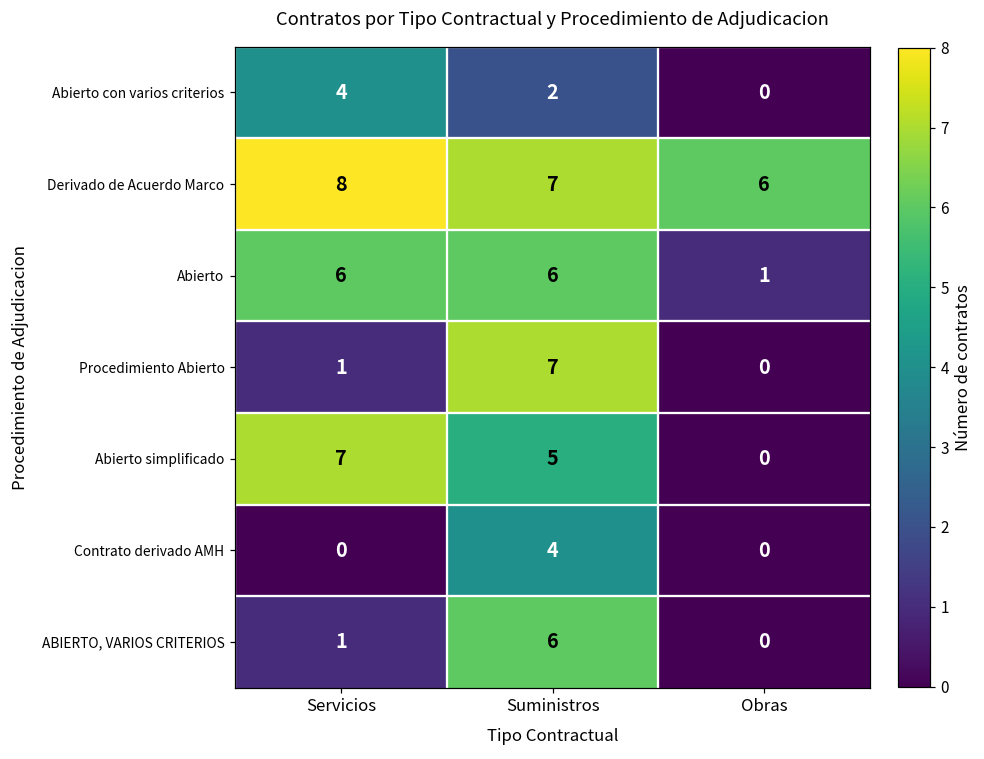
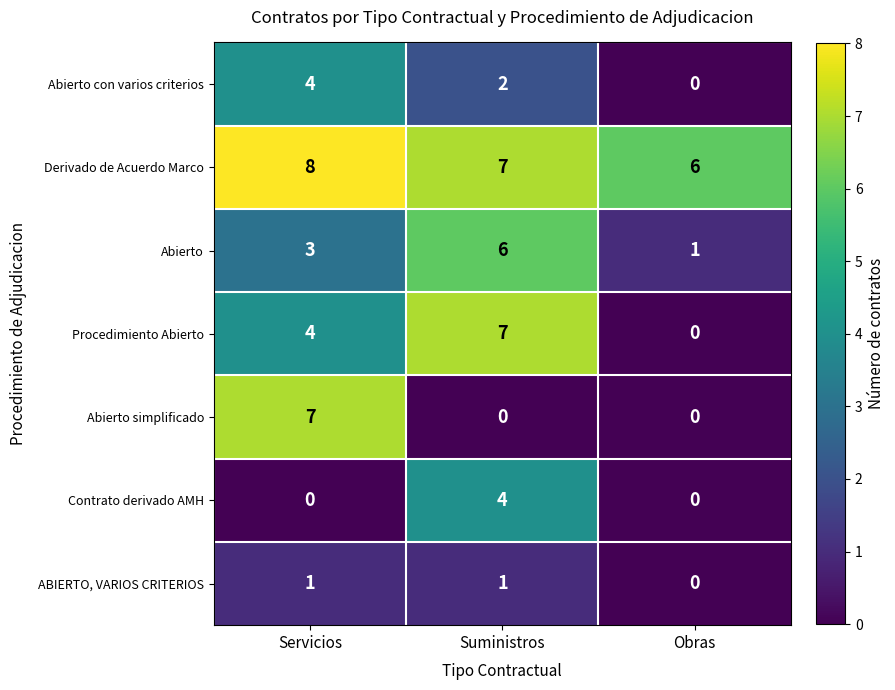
  {
    "Abierto con varios criterios": {
      "Servicios": 4,
      "Suministros": 2,
      "Obras": 0
    },
    "Derivado de Acuerdo Marco": {
      "Servicios": 8,
      "Suministros": 7,
      "Obras": 6
    },
    "Abierto": {
-     "Servicios": 6,
+     "Servicios": 3,
      "Suministros": 6,
      "Obras": 1
    },
    "Procedimiento Abierto": {
-     "Servicios": 1,
+     "Servicios": 4,
      "Suministros": 7,
      "Obras": 0
    },
    "Abierto simplificado": {
      "Servicios": 7,
-     "Suministros": 5,
+     "Suministros": 0,
      "Obras": 0
    },
    "Contrato derivado AMH": {
      "Servicios": 0,
      "Suministros": 4,
      "Obras": 0
    },
    "ABIERTO, VARIOS CRITERIOS": {
      "Servicios": 1,
-     "Suministros": 6,
+     "Suministros": 1,
      "Obras": 0
    }
  }
